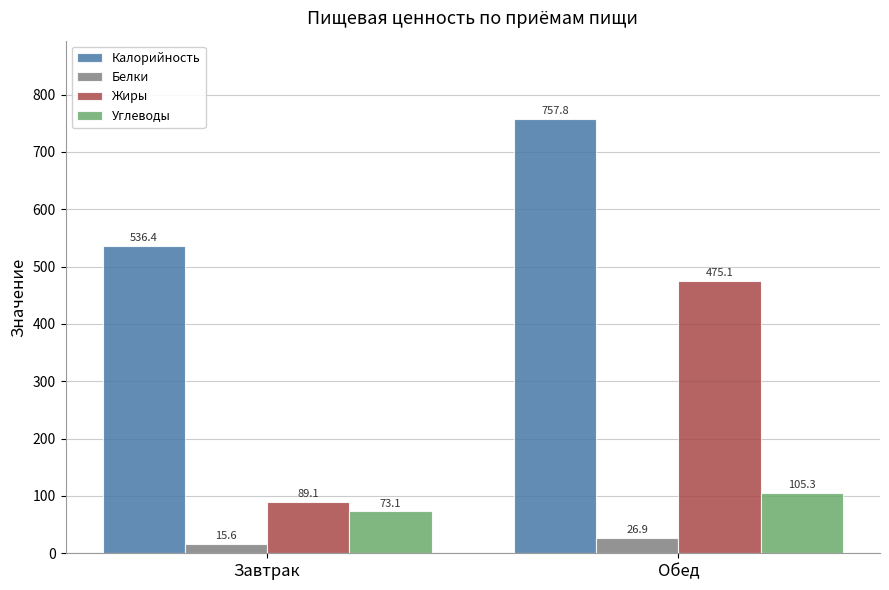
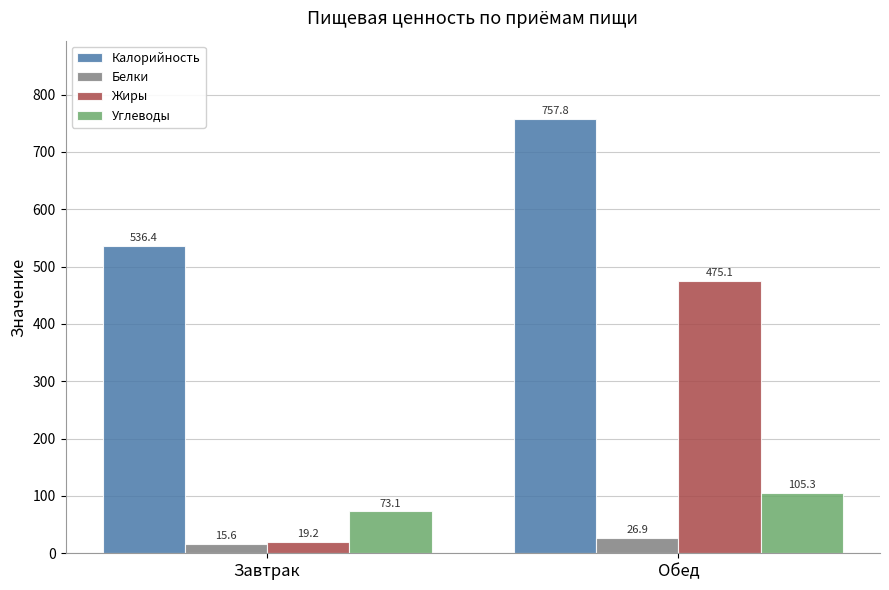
  {
    "Калорийность": {
      "Завтрак": 536.4,
      "Обед": 757.8
    },
    "Жиры": {
-     "Завтрак": 89.1,
+     "Завтрак": 19.2,
      "Обед": 475.1
    }
  }
